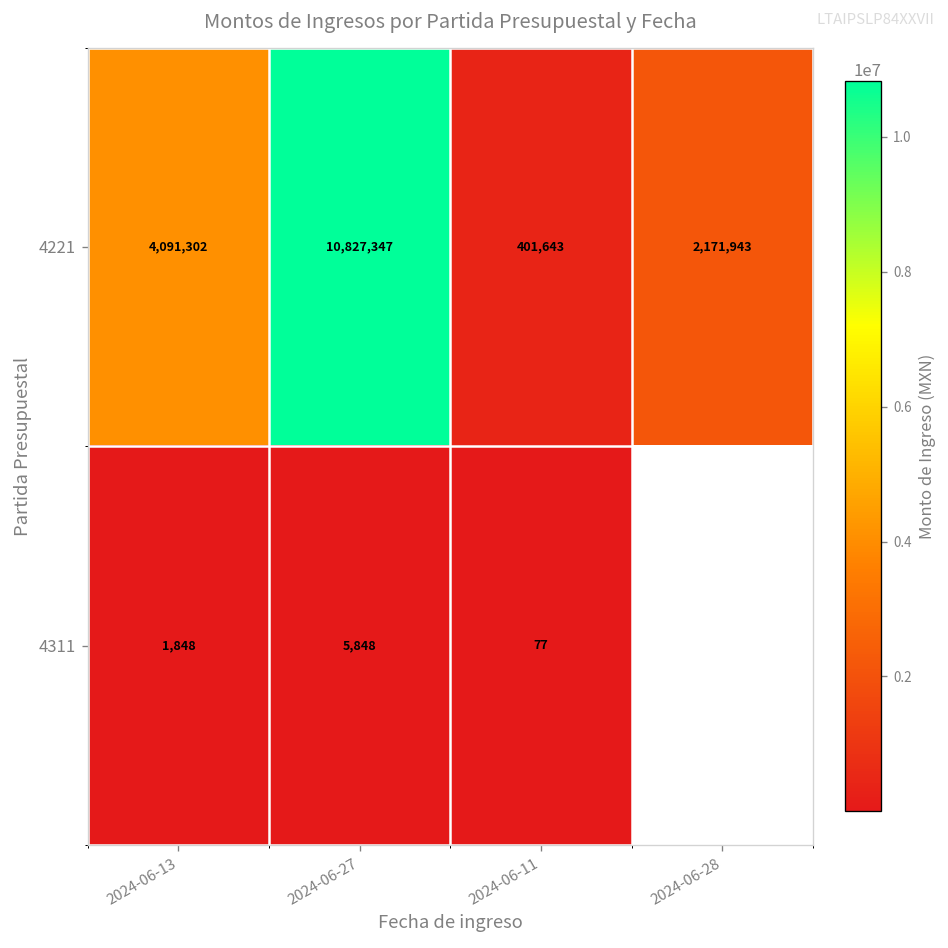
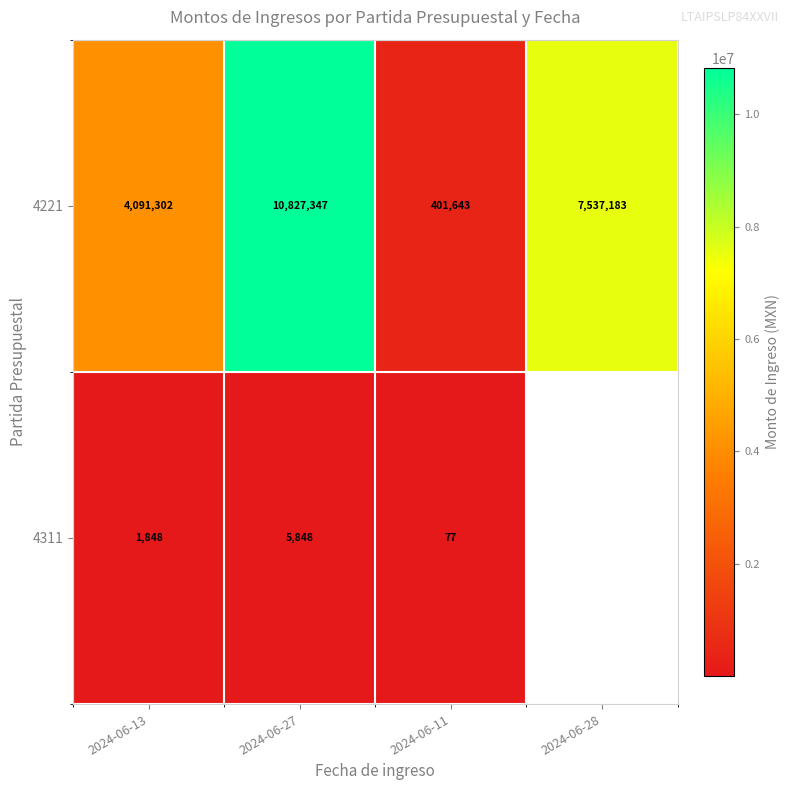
  {
    "4221": {
      "2024-06-13": "4,091,302",
      "2024-06-27": "10,827,347",
      "2024-06-11": "401,643",
-     "2024-06-28": "2,171,943"
+     "2024-06-28": "7,537,183"
    },
    "4311": {
      "2024-06-13": "1,848",
      "2024-06-27": "5,848",
      "2024-06-11": "77"
    }
  }
